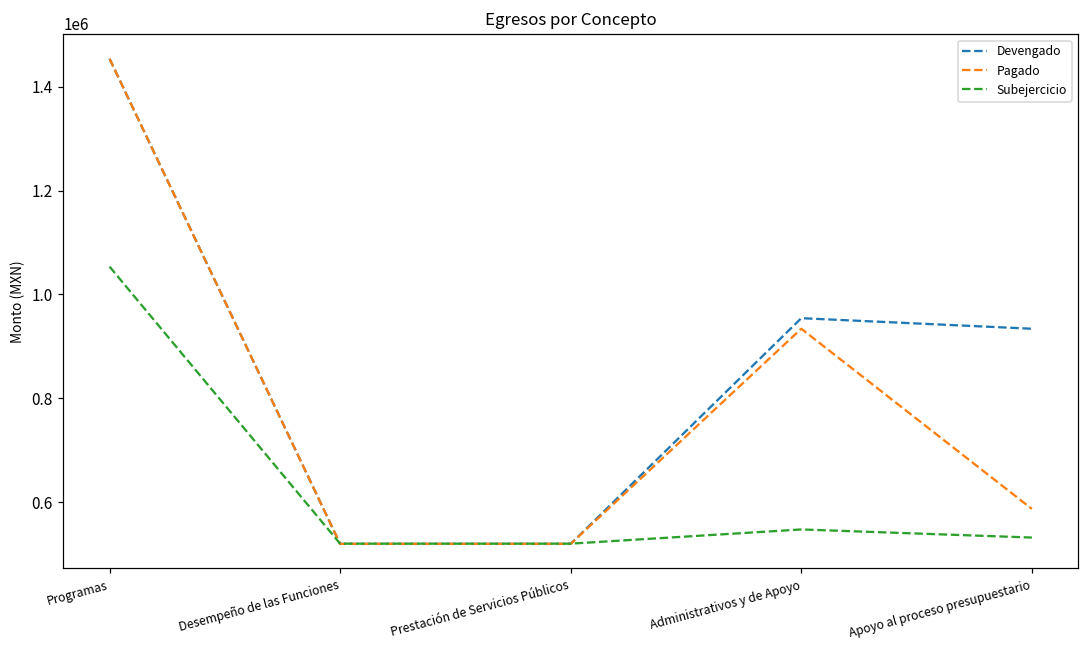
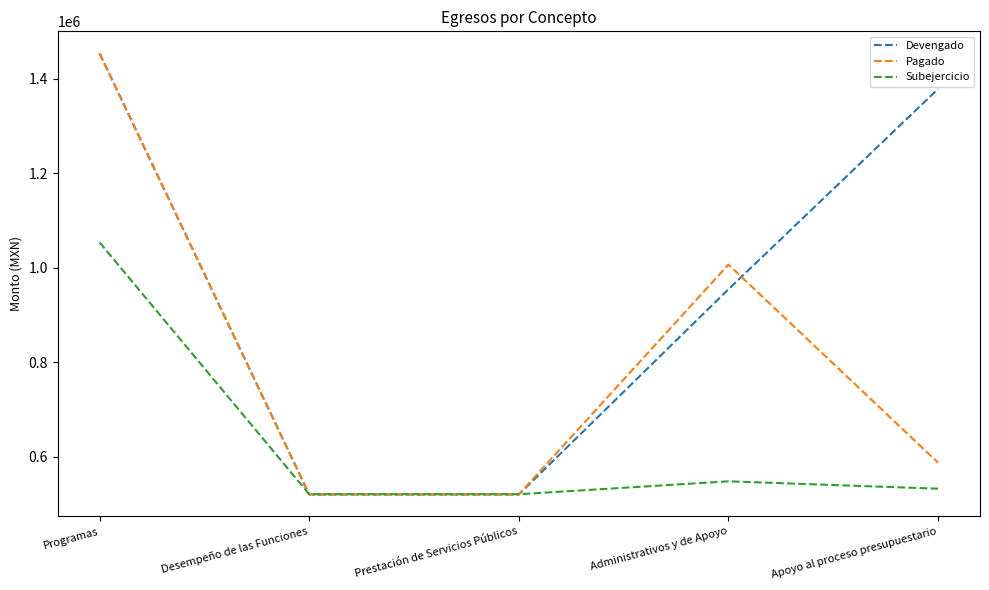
  {
    "Devengado": {
      "Administrativos y de Apoyo": 950000,
-     "Apoyo al proceso presupuestario": 930000
+     "Apoyo al proceso presupuestario": 1380000
    },
    "Pagado": {
-     "Administrativos y de Apoyo": 930000,
+     "Administrativos y de Apoyo": 1010000,
      "Apoyo al proceso presupuestario": 590000
    },
    "Subejercicio": {
      "Programas": 1050000,
      "Administrativos y de Apoyo": 550000,
      "Apoyo al proceso presupuestario": 530000
    }
  }
